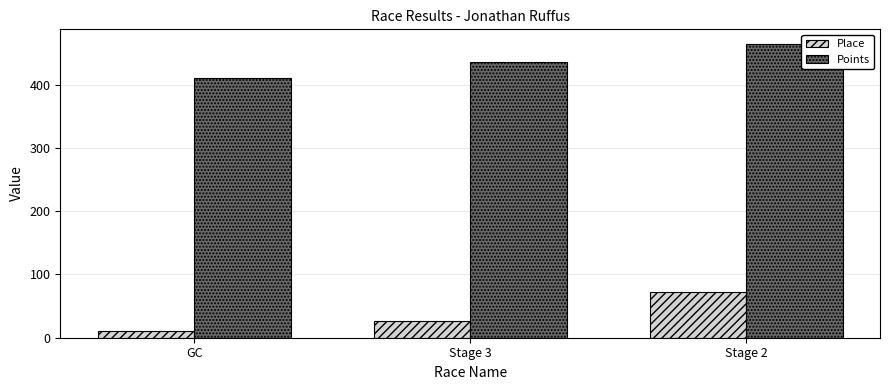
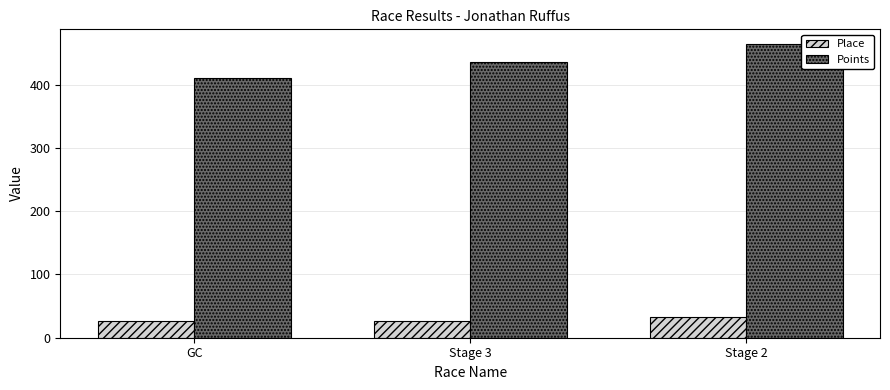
  {
    "Place": {
-     "GC": 10,
+     "GC": 30,
      "Stage 3": 30,
-     "Stage 2": 70
+     "Stage 2": 30
    },
    "Points": {
      "GC": 410,
      "Stage 3": 440,
      "Stage 2": 460
    }
  }
